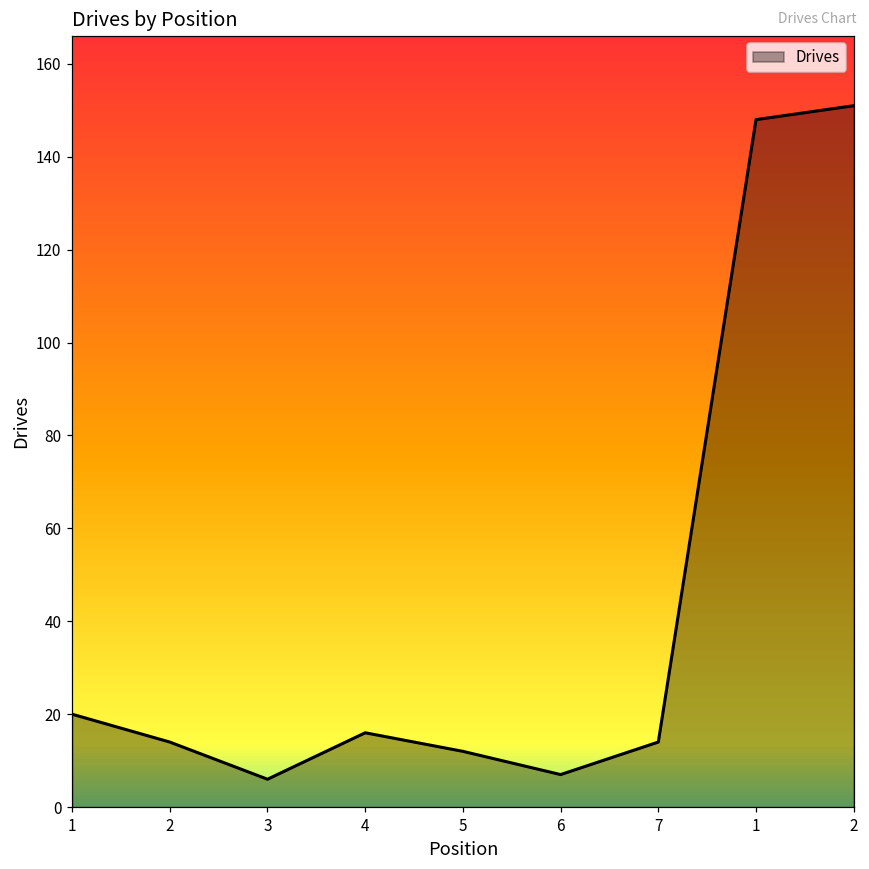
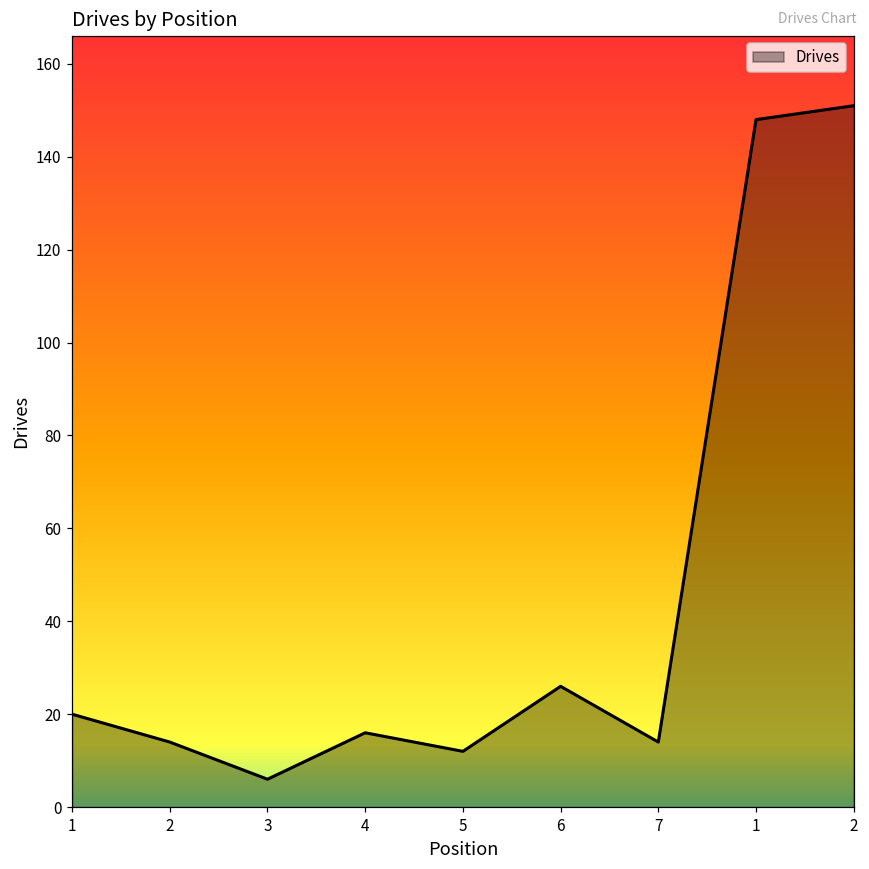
  {
    "3": 6,
    "4": 16,
    "5": 12,
-   "6": 7,
+   "6": 26,
    "7": 14
  }
